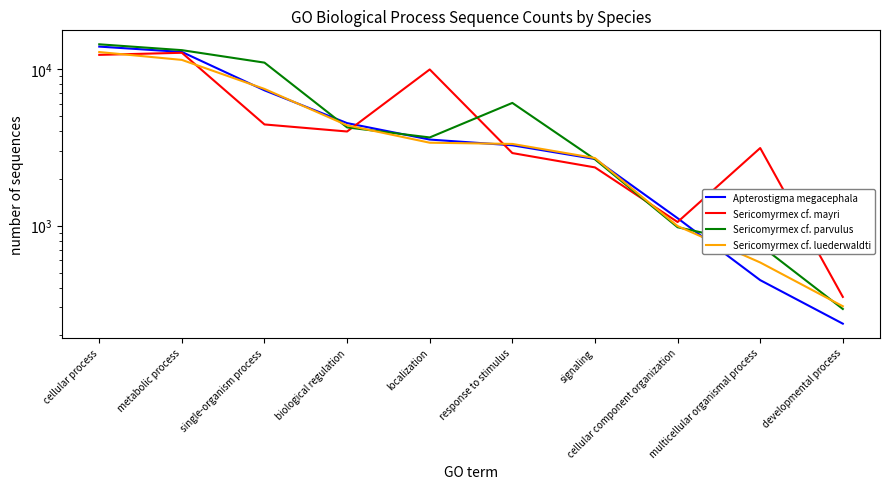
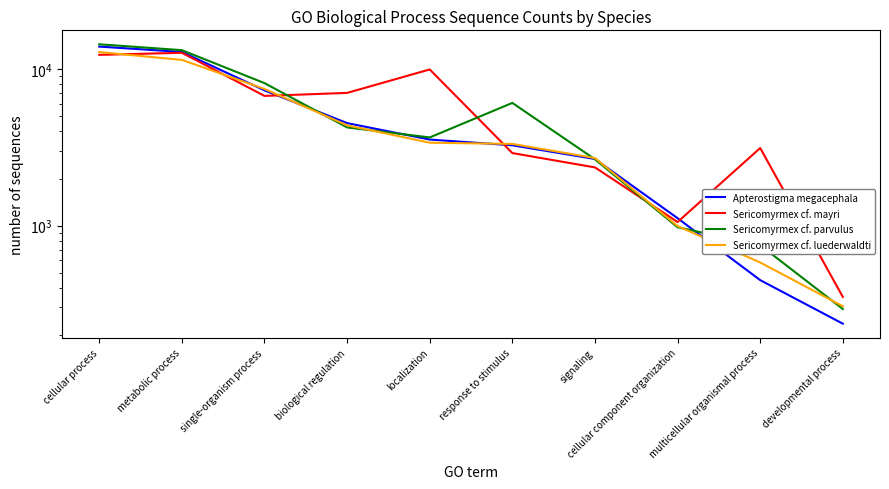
  {
    "Apterostigma megacephala": {
      "cellular component organization": 1100,
      "multicellular organismal process": 450,
      "developmental process": 240
    },
    "Sericomyrmex cf. mayri": {
      "cellular process": 12000,
-     "single-organism process": 4400,
-     "biological regulation": 4000,
+     "single-organism process": 6700,
+     "biological regulation": 7000,
      "localization": 10000,
      "response to stimulus": 2900,
      "signaling": 2400,
      "cellular component organization": 1100,
      "multicellular organismal process": 3100,
      "developmental process": 350
    },
    "Sericomyrmex cf. parvulus": {
-     "single-organism process": 11000,
+     "single-organism process": 8000,
      "response to stimulus": 6100,
      "developmental process": 290
    },
    "Sericomyrmex cf. luederwaldti": {
      "cellular process": 13000,
      "metabolic process": 11000,
      "localization": 3400,
      "multicellular organismal process": 580,
      "developmental process": 310
    }
  }
